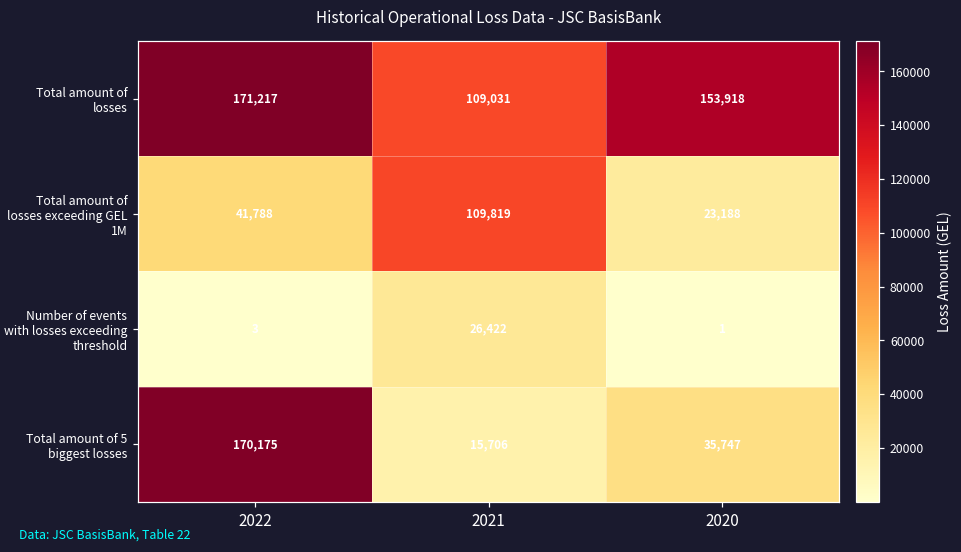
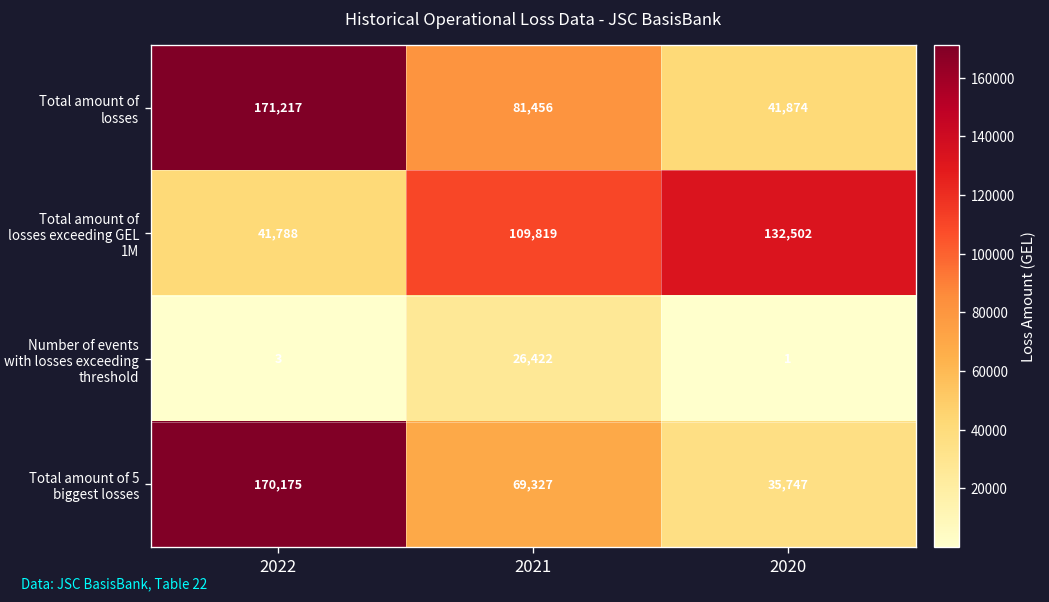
  {
    "Total amount of losses": {
      "2022": "171,217",
-     "2021": "109,031",
-     "2020": "153,918"
+     "2021": "81,456",
+     "2020": "41,874"
    },
    "Total amount of losses exceeding GEL 1M": {
      "2022": "41,788",
      "2021": "109,819",
-     "2020": "23,188"
+     "2020": "132,502"
    },
    "Number of events with losses exceeding threshold": {
      "2022": "3",
      "2021": "26,422",
      "2020": "1"
    },
    "Total amount of 5 biggest losses": {
      "2022": "170,175",
-     "2021": "15,706",
+     "2021": "69,327",
      "2020": "35,747"
    }
  }
